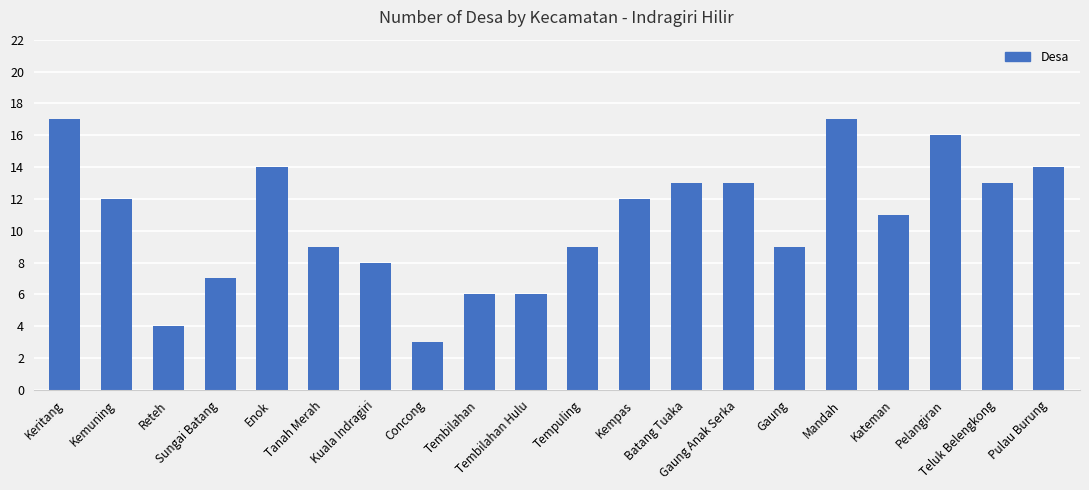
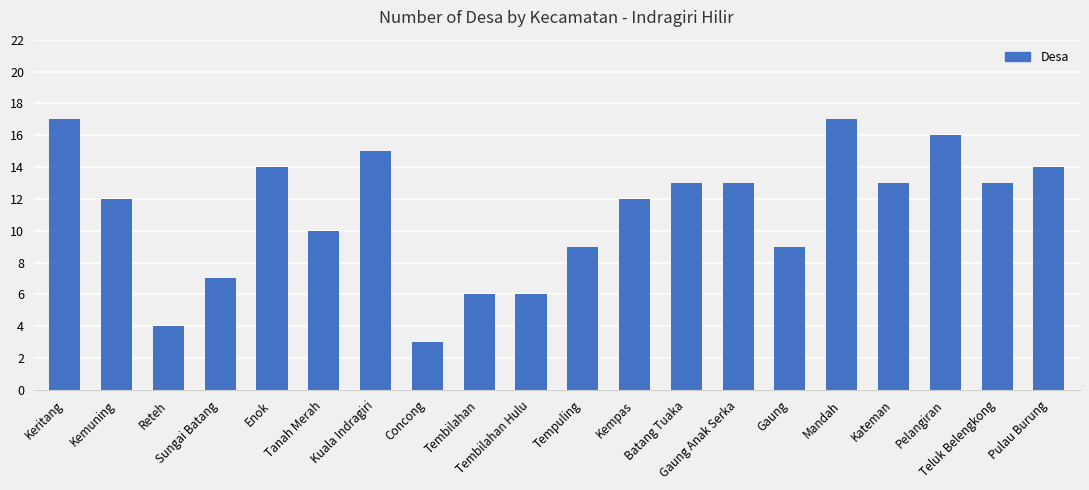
  {
    "Keritang": 17,
    "Kemuning": 12,
    "Reteh": 4,
    "Sungai Batang": 7,
    "Enok": 14,
-   "Tanah Merah": 9,
-   "Kuala Indragiri": 8,
+   "Tanah Merah": 10,
+   "Kuala Indragiri": 15,
    "Concong": 3,
    "Tembilahan": 6,
    "Tembilahan Hulu": 6,
    "Tempuling": 9,
    "Kempas": 12,
    "Batang Tuaka": 13,
    "Gaung Anak Serka": 13,
    "Gaung": 9,
    "Mandah": 17,
-   "Kateman": 11,
+   "Kateman": 13,
    "Pelangiran": 16,
    "Teluk Belengkong": 13,
    "Pulau Burung": 14
  }
